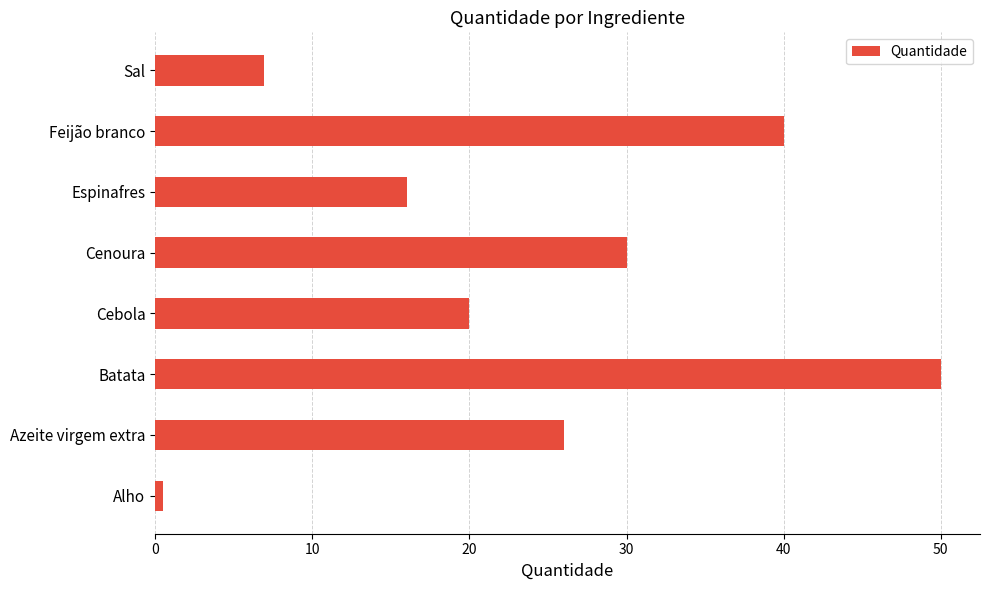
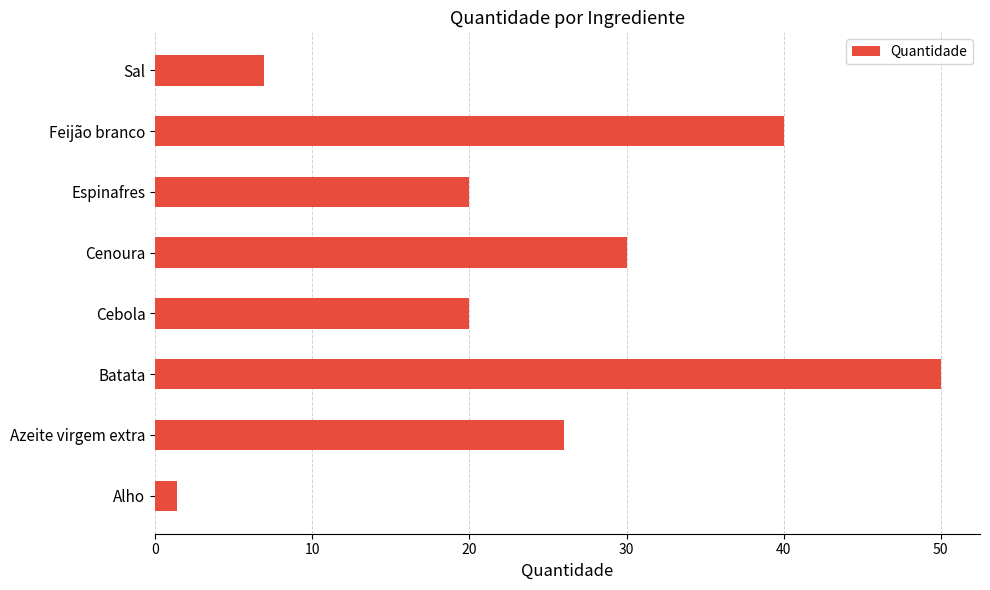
  {
    "Sal": 6.9,
    "Feijão branco": 40.0,
-   "Espinafres": 16,
+   "Espinafres": 20,
    "Cenoura": 30.0,
    "Cebola": 20.0,
    "Batata": 50.0,
    "Azeite virgem extra": 26.0,
-   "Alho": 0.5
+   "Alho": 1.4
  }
